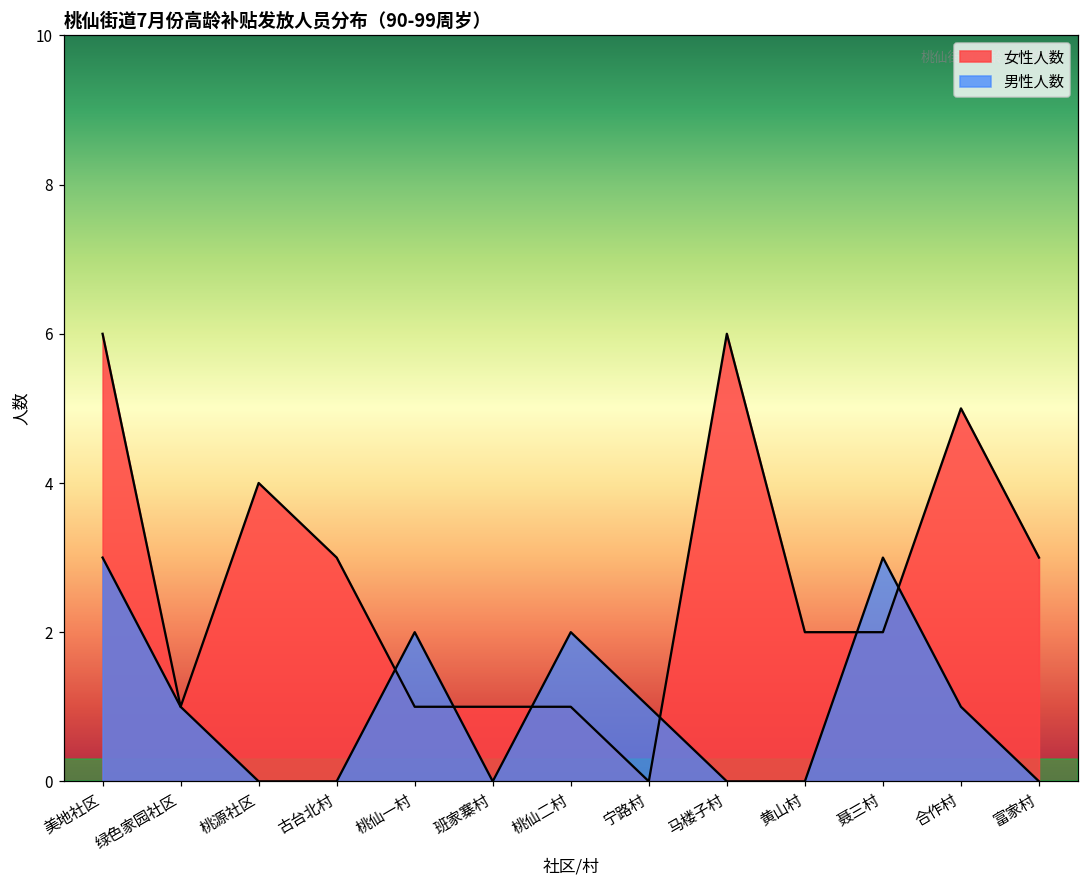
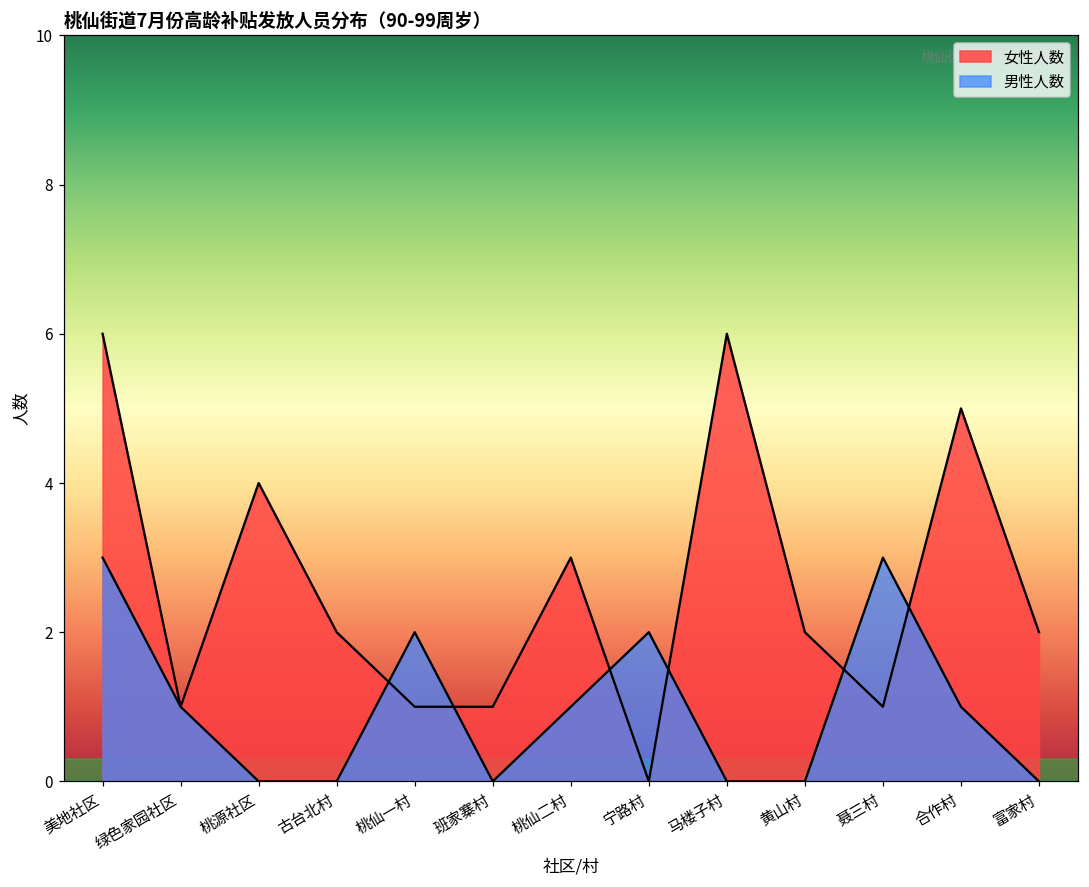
  {
    "女性人数": {
      "美地社区": 6,
      "桃源社区": 4,
-     "古台北村": 3,
+     "古台北村": 2,
      "桃仙一村": 1,
      "班家寨村": 1,
-     "桃仙二村": 1,
+     "桃仙二村": 3,
      "马楼子村": 6,
      "黄山村": 2,
-     "聂三村": 2,
+     "聂三村": 1,
      "合作村": 5,
-     "富家村": 3
+     "富家村": 2
    },
    "男性人数": {
      "美地社区": 3,
      "桃仙一村": 2,
-     "桃仙二村": 2,
-     "宁路村": 1,
+     "桃仙二村": 1,
+     "宁路村": 2,
      "聂三村": 3,
      "合作村": 1
    }
  }
